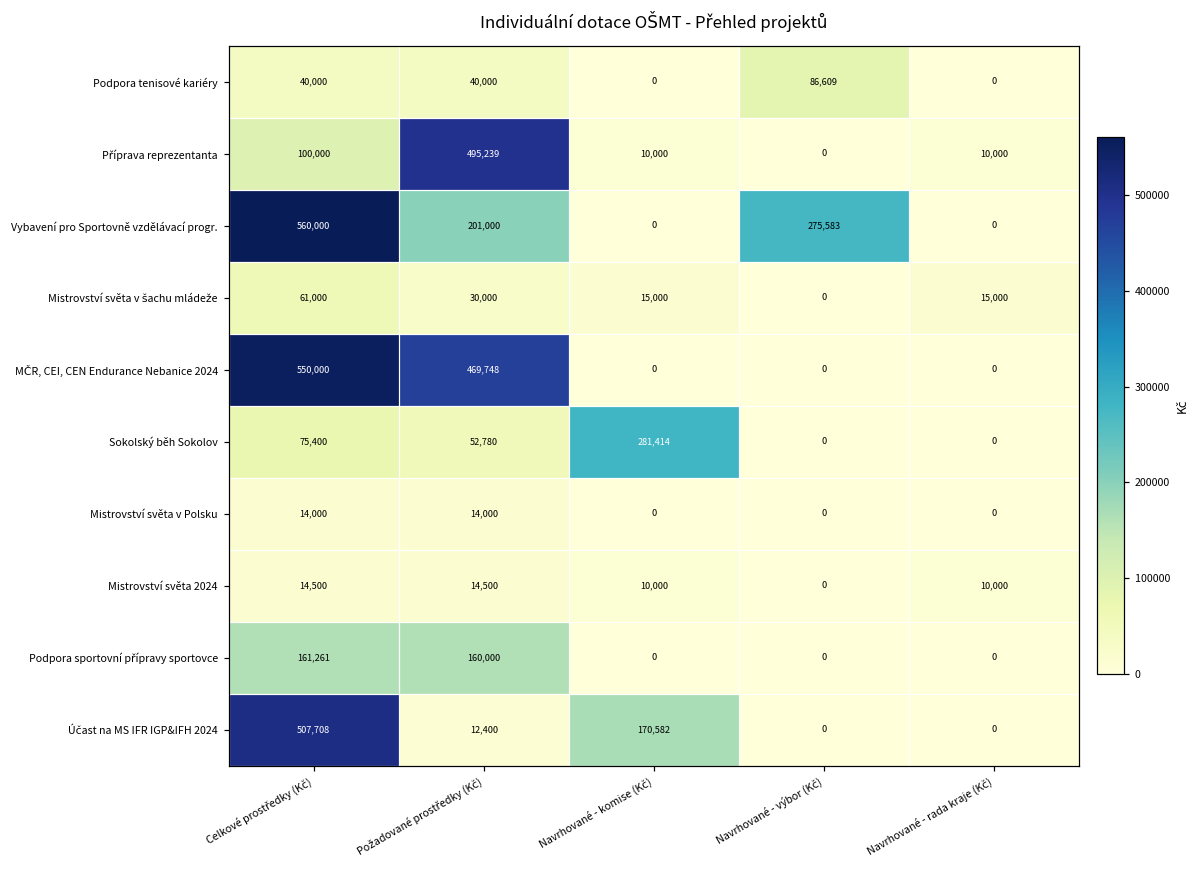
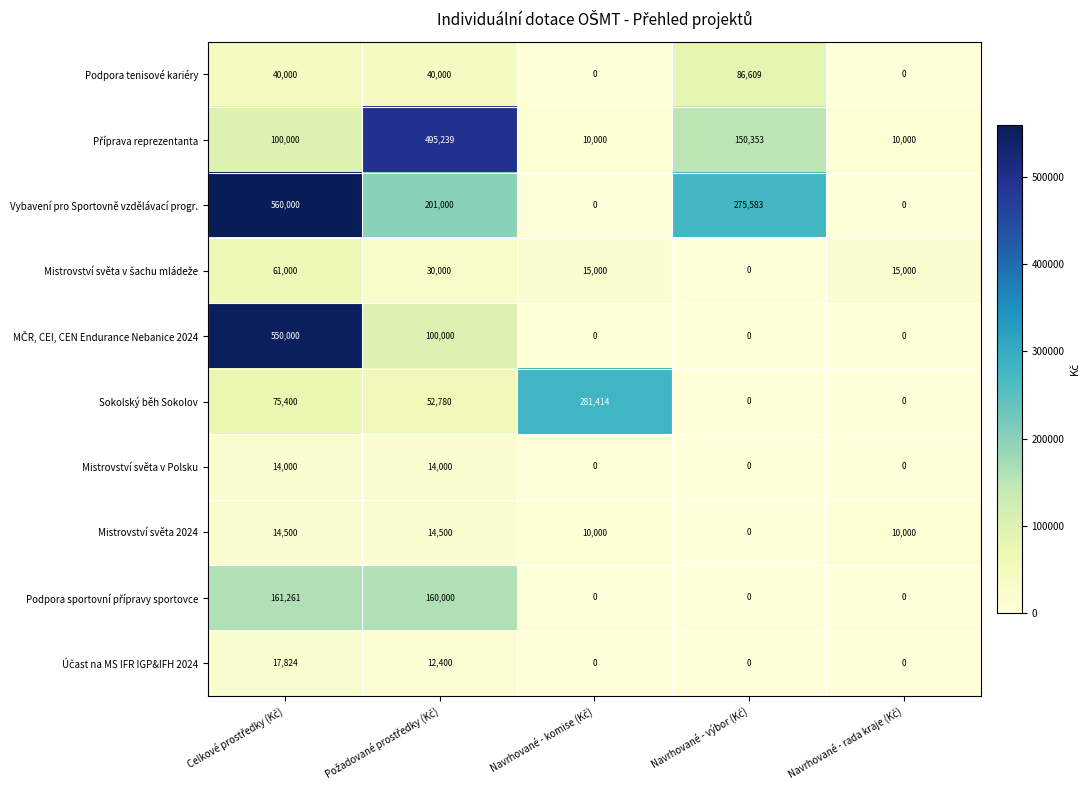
  {
    "Podpora tenisové kariéry": {
      "Celkové prostředky (Kč)": "40,000",
      "Požadované prostředky (Kč)": "40,000",
      "Navrhované - komise (Kč)": "0",
      "Navrhované - výbor (Kč)": "86,609",
      "Navrhované - rada kraje (Kč)": "0"
    },
    "Příprava reprezentanta": {
      "Celkové prostředky (Kč)": "100,000",
      "Požadované prostředky (Kč)": "495,239",
      "Navrhované - komise (Kč)": "10,000",
-     "Navrhované - výbor (Kč)": "0",
+     "Navrhované - výbor (Kč)": "150,353",
      "Navrhované - rada kraje (Kč)": "10,000"
    },
    "Vybavení pro Sportovně vzdělávací progr.": {
      "Celkové prostředky (Kč)": "560,000",
      "Požadované prostředky (Kč)": "201,000",
      "Navrhované - komise (Kč)": "0",
      "Navrhované - výbor (Kč)": "275,583",
      "Navrhované - rada kraje (Kč)": "0"
    },
    "Mistrovství světa v šachu mládeže": {
      "Celkové prostředky (Kč)": "61,000",
      "Požadované prostředky (Kč)": "30,000",
      "Navrhované - komise (Kč)": "15,000",
      "Navrhované - výbor (Kč)": "0",
      "Navrhované - rada kraje (Kč)": "15,000"
    },
    "MČR, CEI, CEN Endurance Nebanice 2024": {
      "Celkové prostředky (Kč)": "550,000",
-     "Požadované prostředky (Kč)": "469,748",
+     "Požadované prostředky (Kč)": "100,000",
      "Navrhované - komise (Kč)": "0",
      "Navrhované - výbor (Kč)": "0",
      "Navrhované - rada kraje (Kč)": "0"
    },
    "Sokolský běh Sokolov": {
      "Celkové prostředky (Kč)": "75,400",
      "Požadované prostředky (Kč)": "52,780",
      "Navrhované - komise (Kč)": "281,414",
      "Navrhované - výbor (Kč)": "0",
      "Navrhované - rada kraje (Kč)": "0"
    },
    "Mistrovství světa v Polsku": {
      "Celkové prostředky (Kč)": "14,000",
      "Požadované prostředky (Kč)": "14,000",
      "Navrhované - komise (Kč)": "0",
      "Navrhované - výbor (Kč)": "0",
      "Navrhované - rada kraje (Kč)": "0"
    },
    "Mistrovství světa 2024": {
      "Celkové prostředky (Kč)": "14,500",
      "Požadované prostředky (Kč)": "14,500",
      "Navrhované - komise (Kč)": "10,000",
      "Navrhované - výbor (Kč)": "0",
      "Navrhované - rada kraje (Kč)": "10,000"
    },
    "Podpora sportovní přípravy sportovce": {
      "Celkové prostředky (Kč)": "161,261",
      "Požadované prostředky (Kč)": "160,000",
      "Navrhované - komise (Kč)": "0",
      "Navrhované - výbor (Kč)": "0",
      "Navrhované - rada kraje (Kč)": "0"
    },
    "Účast na MS IFR IGP&IFH 2024": {
-     "Celkové prostředky (Kč)": "507,708",
+     "Celkové prostředky (Kč)": "17,824",
      "Požadované prostředky (Kč)": "12,400",
-     "Navrhované - komise (Kč)": "170,582",
+     "Navrhované - komise (Kč)": "0",
      "Navrhované - výbor (Kč)": "0",
      "Navrhované - rada kraje (Kč)": "0"
    }
  }
